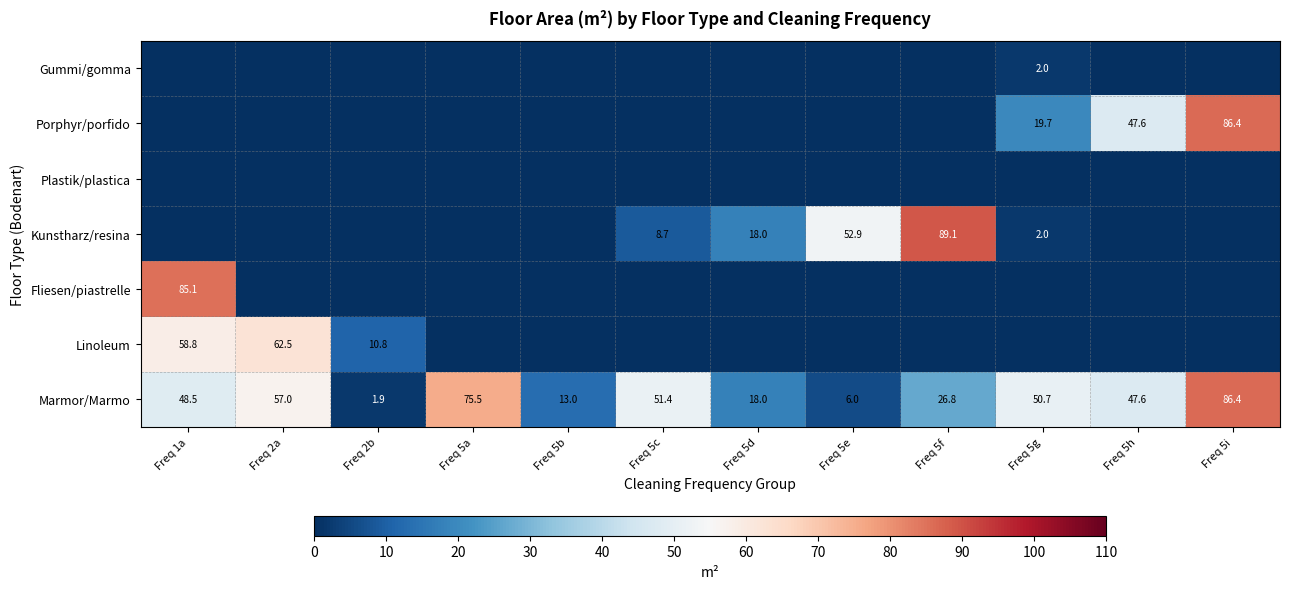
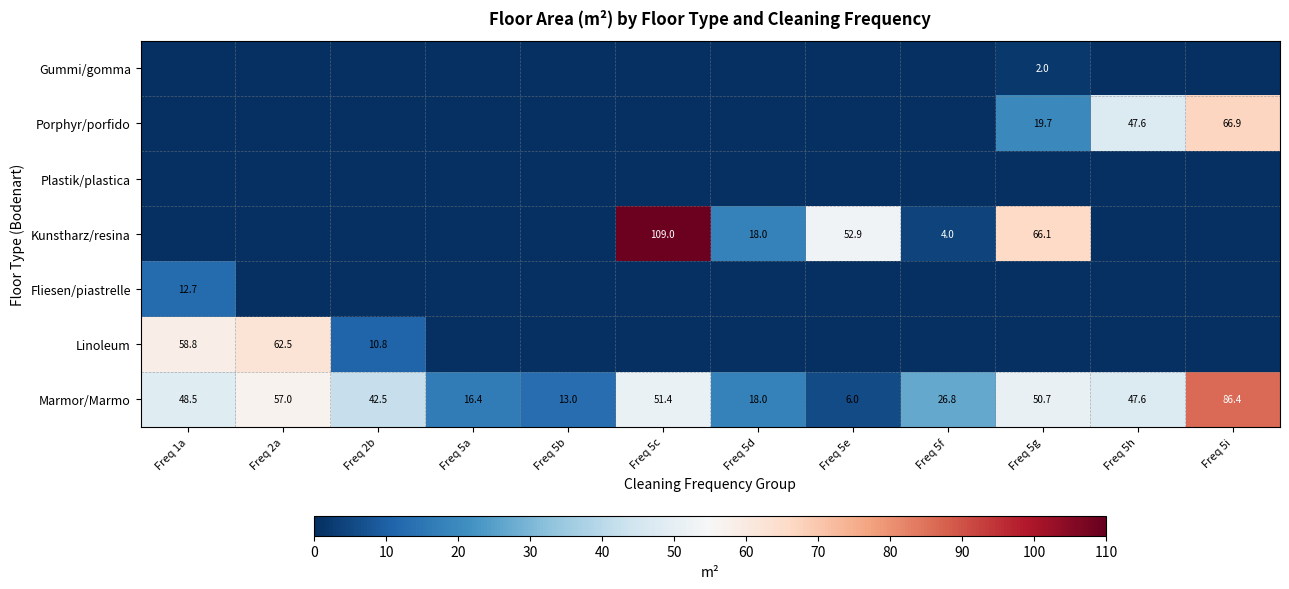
  {
    "Gummi/gomma": {
      "Freq 5g": 2.0
    },
    "Porphyr/porfido": {
      "Freq 5g": 19.7,
      "Freq 5h": 47.6,
-     "Freq 5i": 86.4
+     "Freq 5i": 66.9
    },
    "Kunstharz/resina": {
-     "Freq 5c": 8.7,
+     "Freq 5c": 109.0,
      "Freq 5d": 18.0,
      "Freq 5e": 52.9,
-     "Freq 5f": 89.1,
-     "Freq 5g": 2.0
+     "Freq 5f": 4.0,
+     "Freq 5g": 66.1
    },
    "Fliesen/piastrelle": {
-     "Freq 1a": 85.1
+     "Freq 1a": 12.7
    },
    "Linoleum": {
      "Freq 1a": 58.8,
      "Freq 2a": 62.5,
      "Freq 2b": 10.8
    },
    "Marmor/Marmo": {
      "Freq 1a": 48.5,
      "Freq 2a": 57.0,
-     "Freq 2b": 1.9,
-     "Freq 5a": 75.5,
+     "Freq 2b": 42.5,
+     "Freq 5a": 16.4,
      "Freq 5b": 13.0,
      "Freq 5c": 51.4,
      "Freq 5d": 18.0,
      "Freq 5e": 6.0,
      "Freq 5f": 26.8,
      "Freq 5g": 50.7,
      "Freq 5h": 47.6,
      "Freq 5i": 86.4
    }
  }
